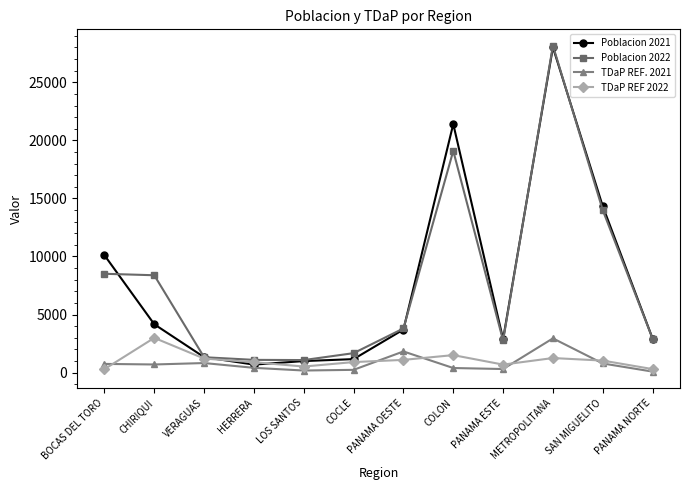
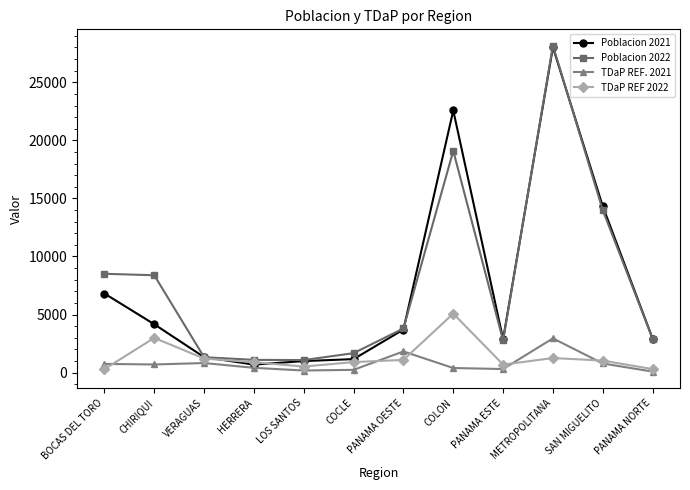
  {
    "Poblacion 2021": {
-     "BOCAS DEL TORO": 10100,
+     "BOCAS DEL TORO": 6800,
      "CHIRIQUI": 4200,
      "COCLE": 1200,
-     "COLON": 21400,
+     "COLON": 22600,
      "SAN MIGUELITO": 14300
    },
    "TDaP REF 2022": {
      "BOCAS DEL TORO": 300,
      "CHIRIQUI": 3000,
      "LOS SANTOS": 500,
      "COCLE": 900,
      "PANAMA OESTE": 1100,
-     "COLON": 1500,
+     "COLON": 5100,
      "PANAMA ESTE": 700,
      "METROPOLITANA": 1300,
      "SAN MIGUELITO": 1000
    }
  }
